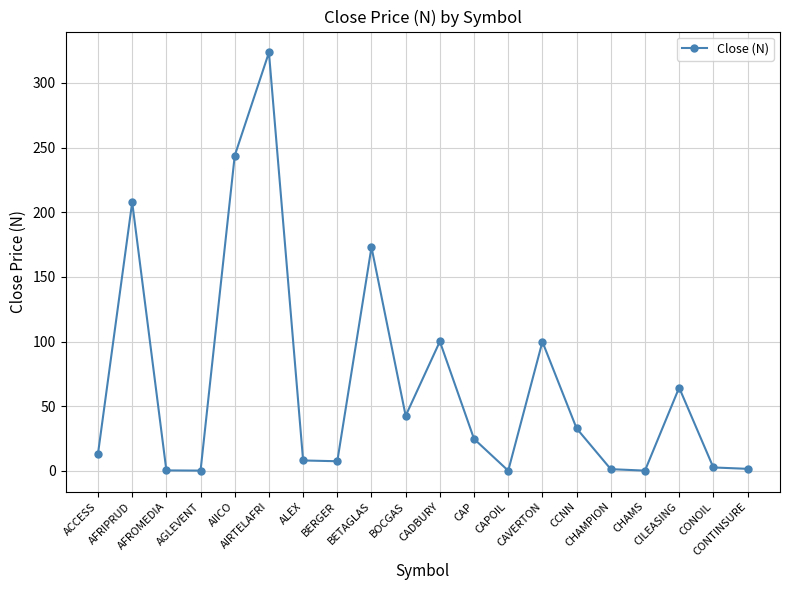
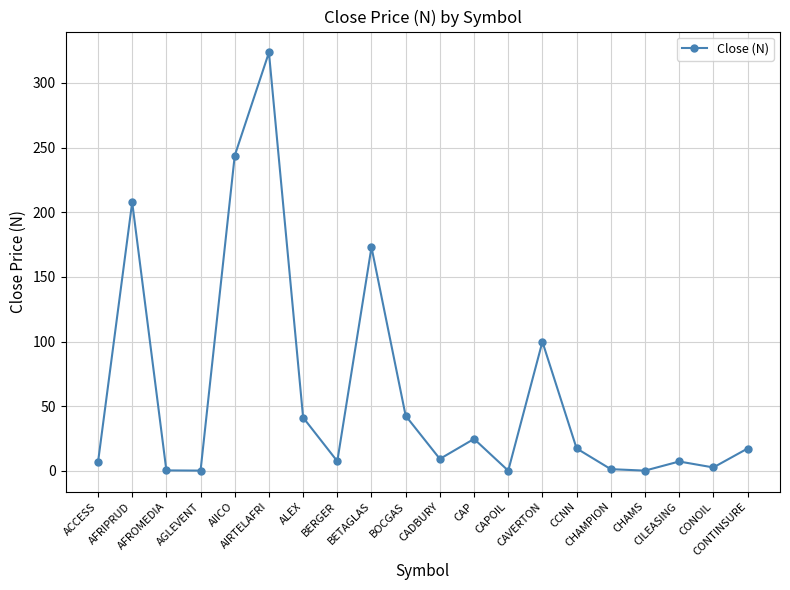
  {
-   "ACCESS": 13,
+   "ACCESS": 7,
    "AFRIPRUD": 208,
    "AFROMEDIA": 0,
    "AGLEVENT": 0,
    "AIICO": 244,
    "AIRTELAFRI": 324,
-   "ALEX": 8,
+   "ALEX": 41,
    "BERGER": 8,
    "BETAGLAS": 173,
    "BOCGAS": 43,
-   "CADBURY": 100,
+   "CADBURY": 9,
    "CAP": 25,
    "CAPOIL": 0,
    "CAVERTON": 100,
-   "CCNN": 33,
+   "CCNN": 17,
    "CHAMPION": 1,
    "CHAMS": 0,
-   "CILEASING": 64,
+   "CILEASING": 7,
    "CONOIL": 3,
-   "CONTINSURE": 2
+   "CONTINSURE": 17
  }
